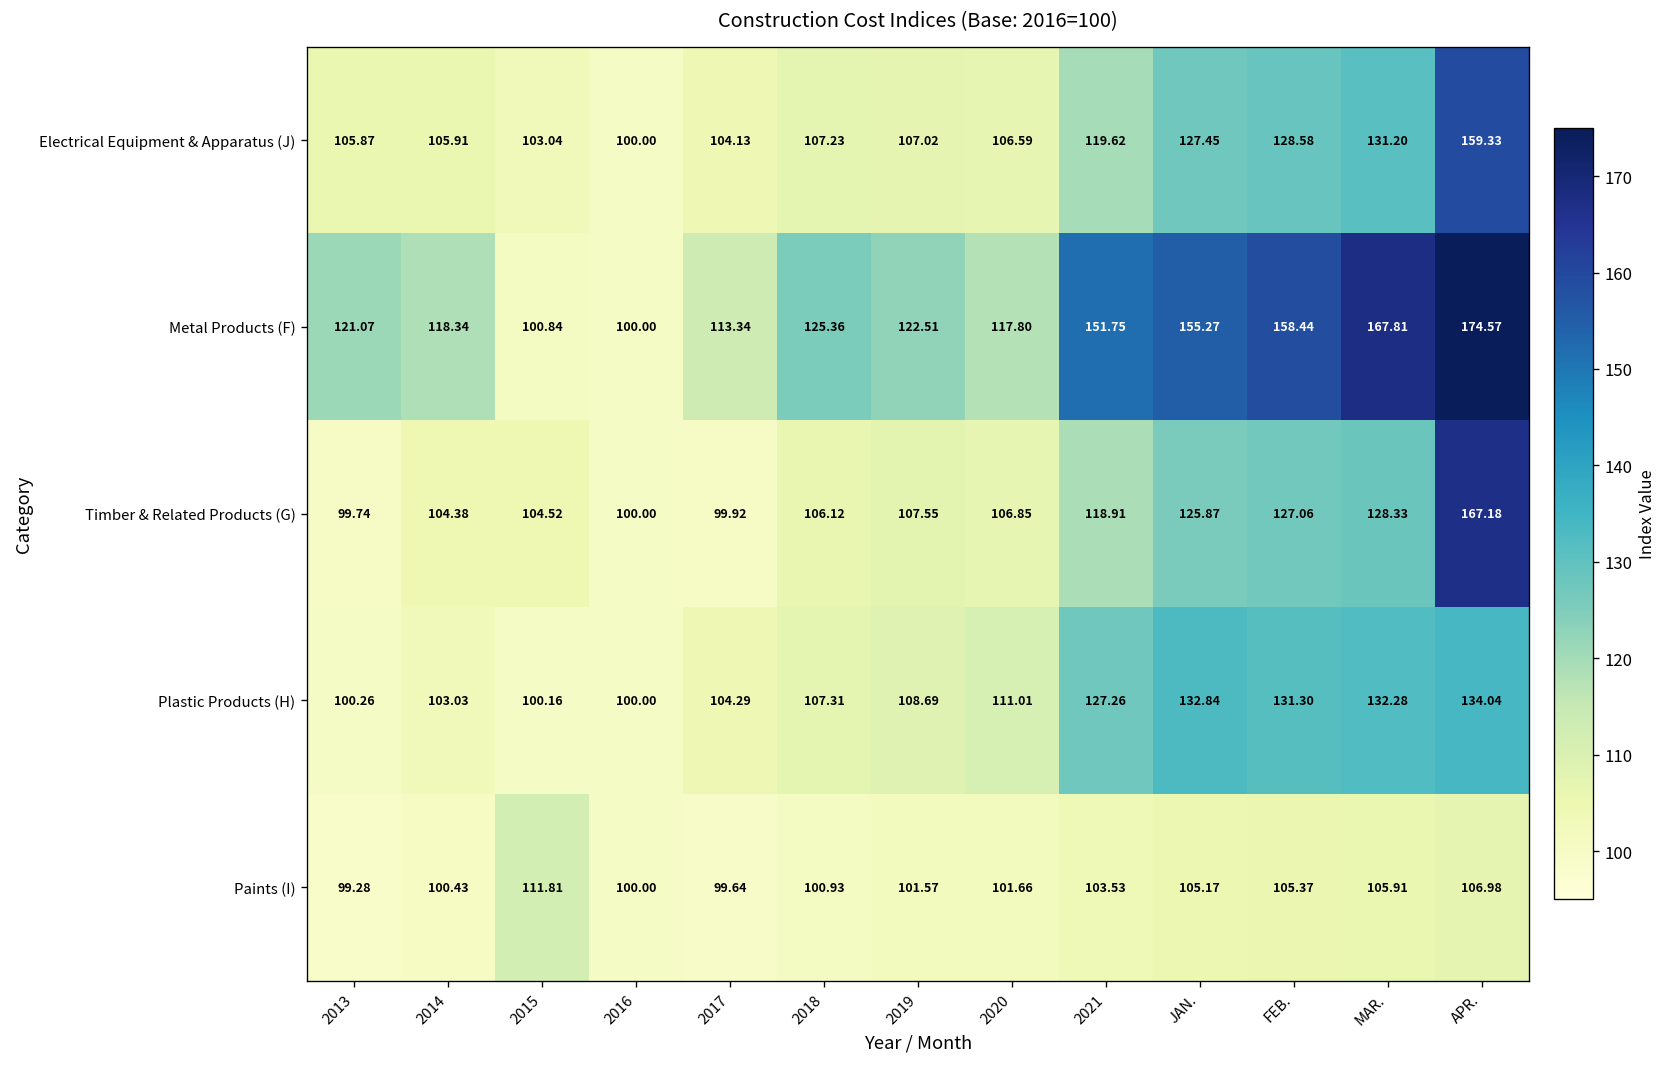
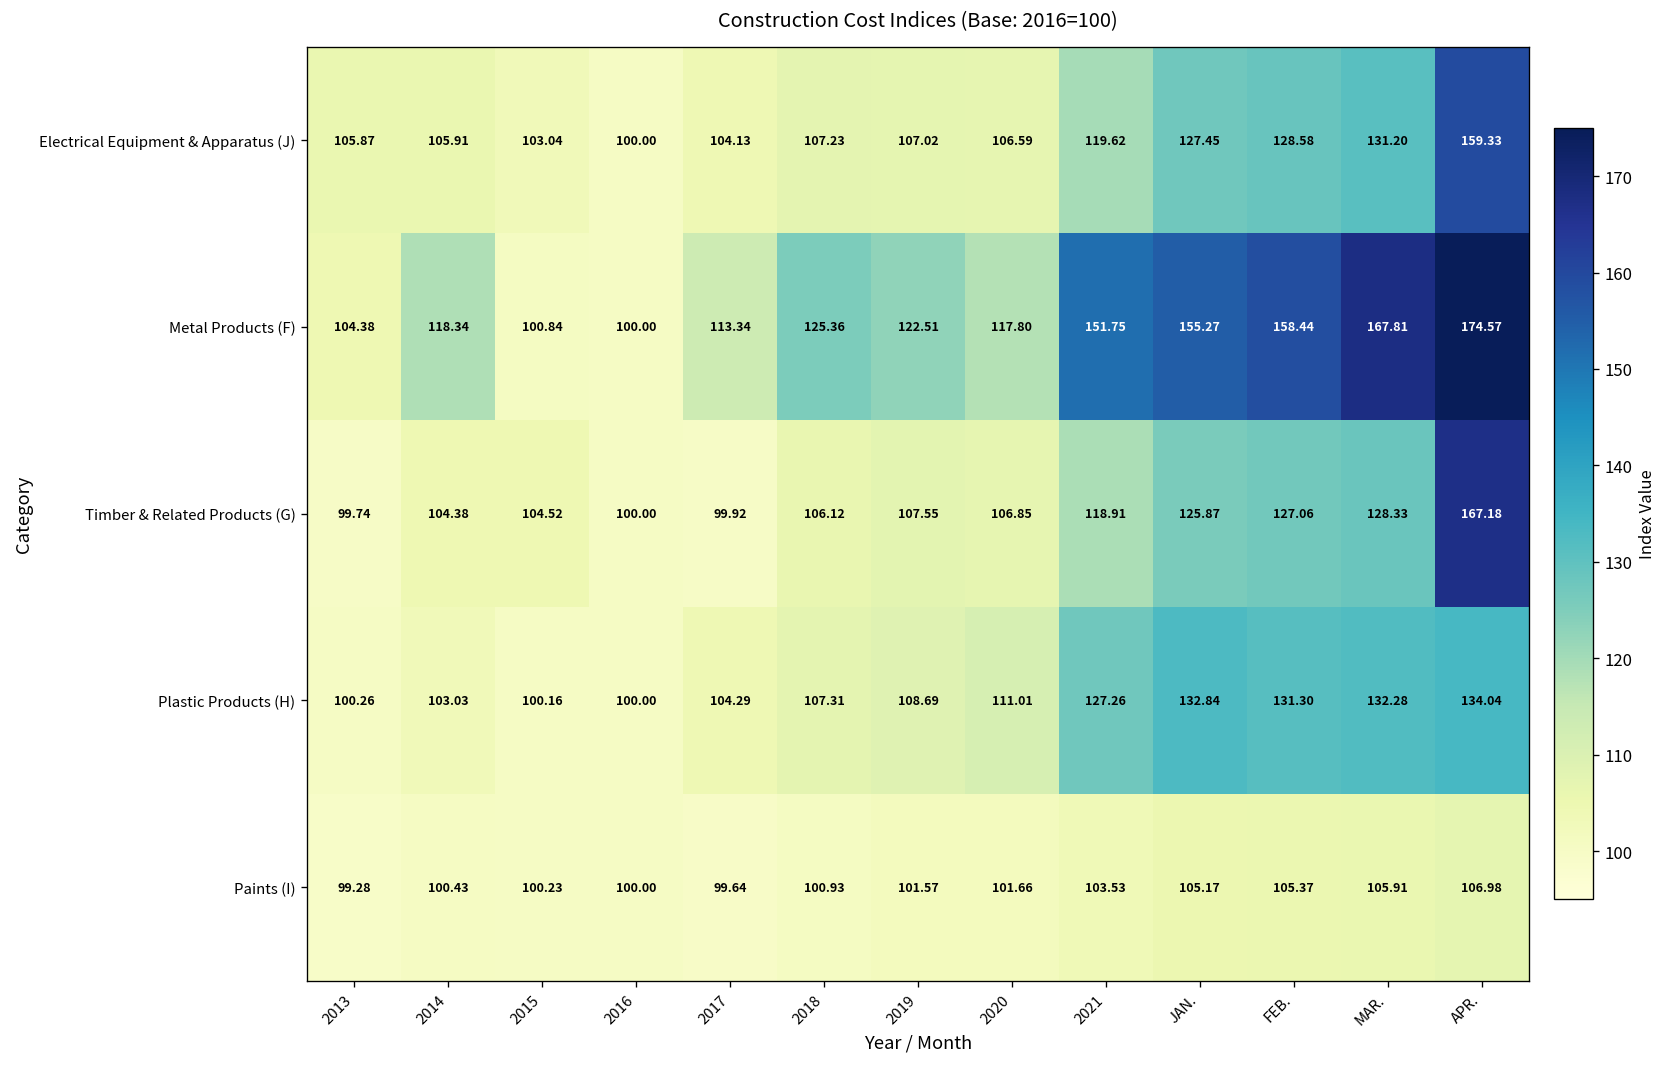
  {
    "Electrical Equipment & Apparatus (J)": {
      "2013": 105.87,
      "2014": 105.91,
      "2015": 103.04,
      "2016": 100.00,
      "2017": 104.13,
      "2018": 107.23,
      "2019": 107.02,
      "2020": 106.59,
      "2021": 119.62,
      "JAN.": 127.45,
      "FEB.": 128.58,
      "MAR.": 131.20,
      "APR.": 159.33
    },
    "Metal Products (F)": {
-     "2013": 121.07,
+     "2013": 104.38,
      "2014": 118.34,
      "2015": 100.84,
      "2016": 100.00,
      "2017": 113.34,
      "2018": 125.36,
      "2019": 122.51,
      "2020": 117.80,
      "2021": 151.75,
      "JAN.": 155.27,
      "FEB.": 158.44,
      "MAR.": 167.81,
      "APR.": 174.57
    },
    "Timber & Related Products (G)": {
      "2013": 99.74,
      "2014": 104.38,
      "2015": 104.52,
      "2016": 100.00,
      "2017": 99.92,
      "2018": 106.12,
      "2019": 107.55,
      "2020": 106.85,
      "2021": 118.91,
      "JAN.": 125.87,
      "FEB.": 127.06,
      "MAR.": 128.33,
      "APR.": 167.18
    },
    "Plastic Products (H)": {
      "2013": 100.26,
      "2014": 103.03,
      "2015": 100.16,
      "2016": 100.00,
      "2017": 104.29,
      "2018": 107.31,
      "2019": 108.69,
      "2020": 111.01,
      "2021": 127.26,
      "JAN.": 132.84,
      "FEB.": 131.30,
      "MAR.": 132.28,
      "APR.": 134.04
    },
    "Paints (I)": {
      "2013": 99.28,
      "2014": 100.43,
-     "2015": 111.81,
+     "2015": 100.23,
      "2016": 100.00,
      "2017": 99.64,
      "2018": 100.93,
      "2019": 101.57,
      "2020": 101.66,
      "2021": 103.53,
      "JAN.": 105.17,
      "FEB.": 105.37,
      "MAR.": 105.91,
      "APR.": 106.98
    }
  }
